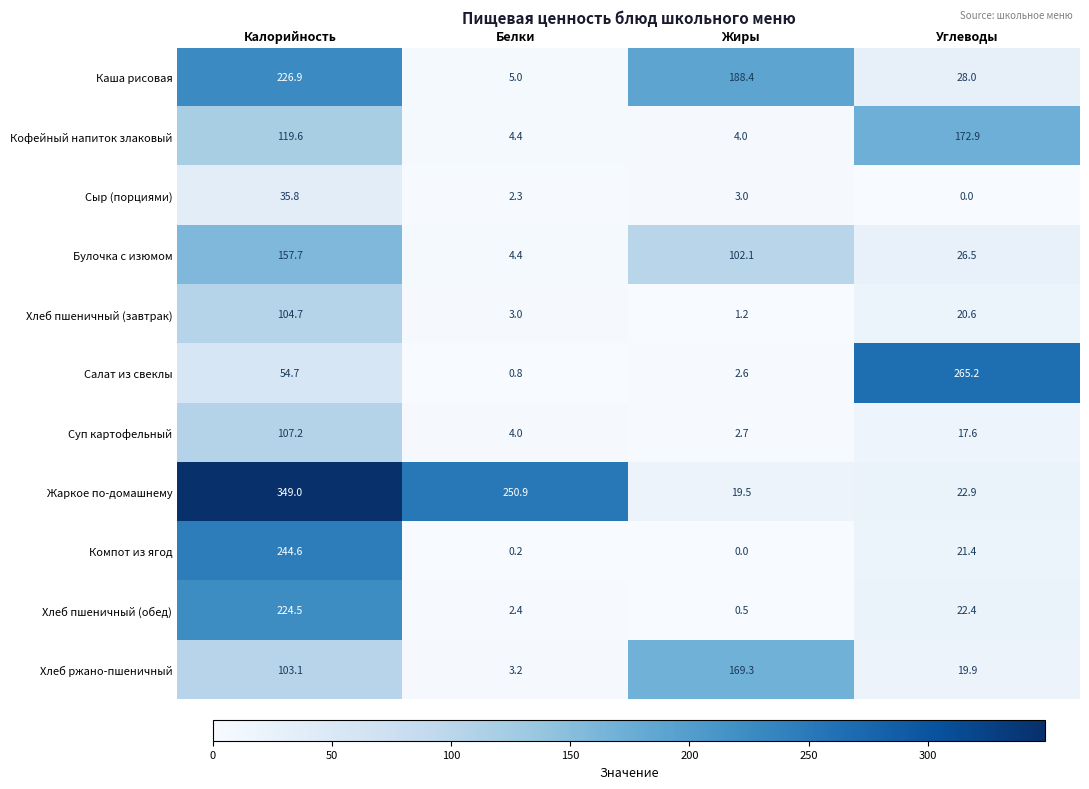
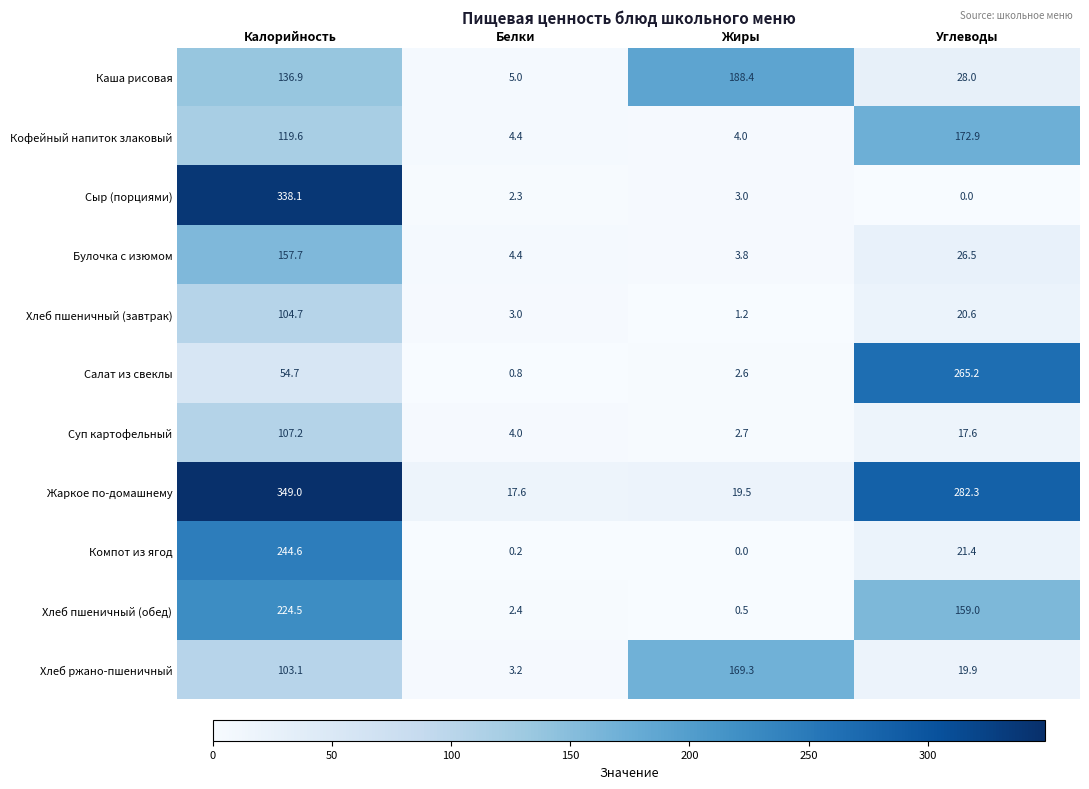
  {
    "Каша рисовая": {
-     "Калорийность": 226.9,
+     "Калорийность": 136.9,
      "Белки": 5.0,
      "Жиры": 188.4,
      "Углеводы": 28.0
    },
    "Кофейный напиток злаковый": {
      "Калорийность": 119.6,
      "Белки": 4.4,
      "Жиры": 4.0,
      "Углеводы": 172.9
    },
    "Сыр (порциями)": {
-     "Калорийность": 35.8,
+     "Калорийность": 338.1,
      "Белки": 2.3,
      "Жиры": 3.0,
      "Углеводы": 0.0
    },
    "Булочка с изюмом": {
      "Калорийность": 157.7,
      "Белки": 4.4,
-     "Жиры": 102.1,
+     "Жиры": 3.8,
      "Углеводы": 26.5
    },
    "Хлеб пшеничный (завтрак)": {
      "Калорийность": 104.7,
      "Белки": 3.0,
      "Жиры": 1.2,
      "Углеводы": 20.6
    },
    "Салат из свеклы": {
      "Калорийность": 54.7,
      "Белки": 0.8,
      "Жиры": 2.6,
      "Углеводы": 265.2
    },
    "Суп картофельный": {
      "Калорийность": 107.2,
      "Белки": 4.0,
      "Жиры": 2.7,
      "Углеводы": 17.6
    },
    "Жаркое по-домашнему": {
      "Калорийность": 349.0,
-     "Белки": 250.9,
+     "Белки": 17.6,
      "Жиры": 19.5,
-     "Углеводы": 22.9
+     "Углеводы": 282.3
    },
    "Компот из ягод": {
      "Калорийность": 244.6,
      "Белки": 0.2,
      "Жиры": 0.0,
      "Углеводы": 21.4
    },
    "Хлеб пшеничный (обед)": {
      "Калорийность": 224.5,
      "Белки": 2.4,
      "Жиры": 0.5,
-     "Углеводы": 22.4
+     "Углеводы": 159.0
    },
    "Хлеб ржано-пшеничный": {
      "Калорийность": 103.1,
      "Белки": 3.2,
      "Жиры": 169.3,
      "Углеводы": 19.9
    }
  }
